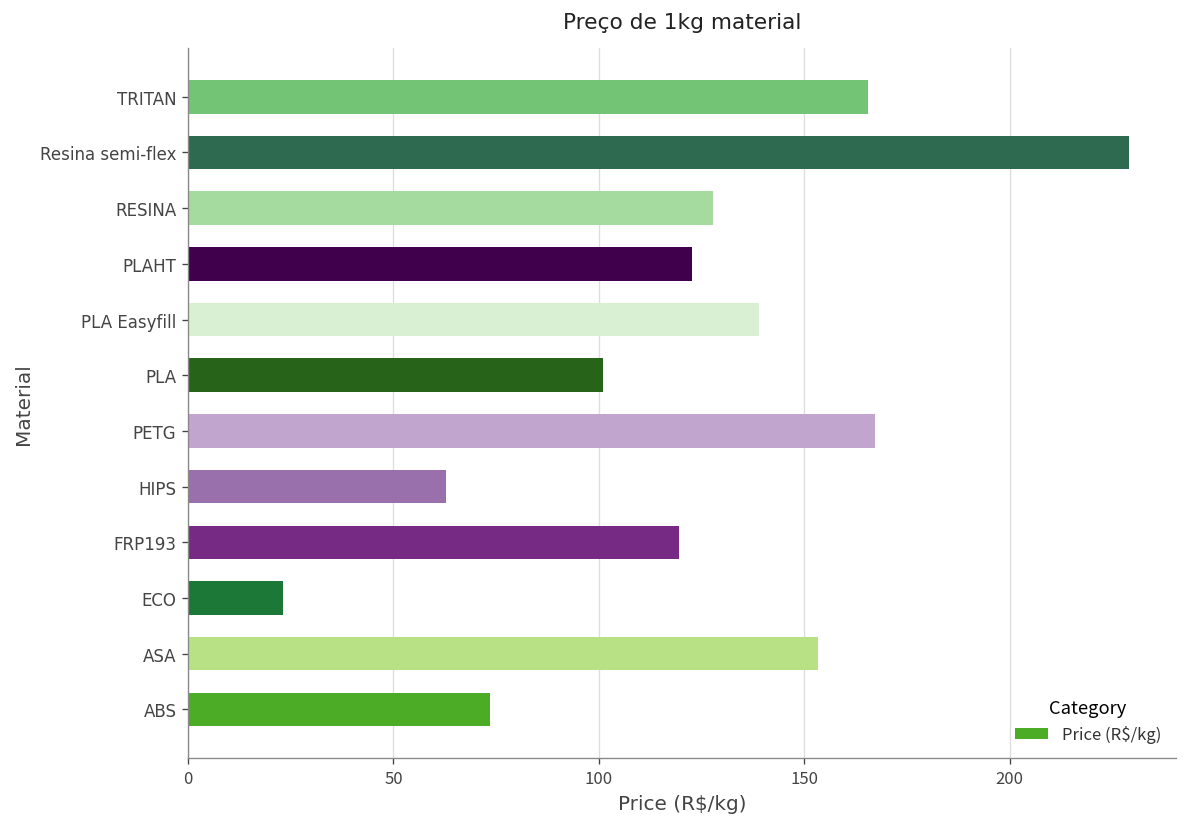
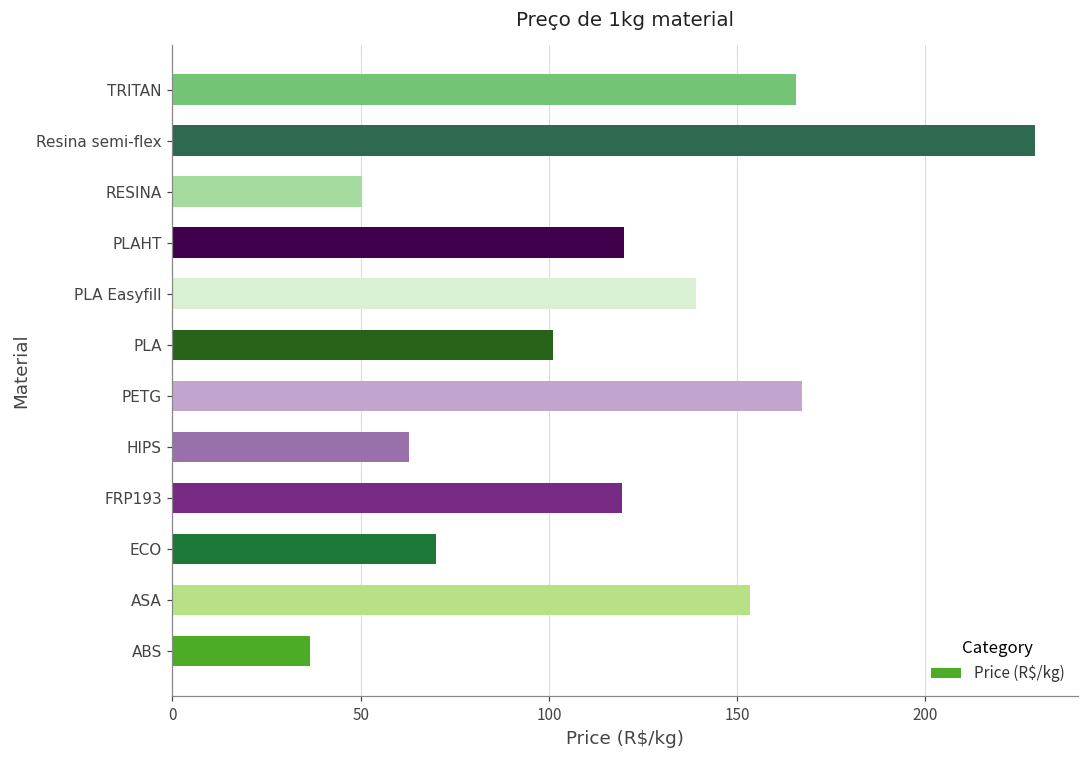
  {
    "TRITAN": 166,
    "Resina semi-flex": 229,
-   "RESINA": 128,
-   "PLAHT": 123,
+   "RESINA": 50,
+   "PLAHT": 120,
    "PLA Easyfill": 139,
    "PLA": 101,
    "PETG": 167,
    "HIPS": 63,
    "FRP193": 120,
-   "ECO": 23,
+   "ECO": 70,
    "ASA": 153,
-   "ABS": 74
+   "ABS": 37
  }
